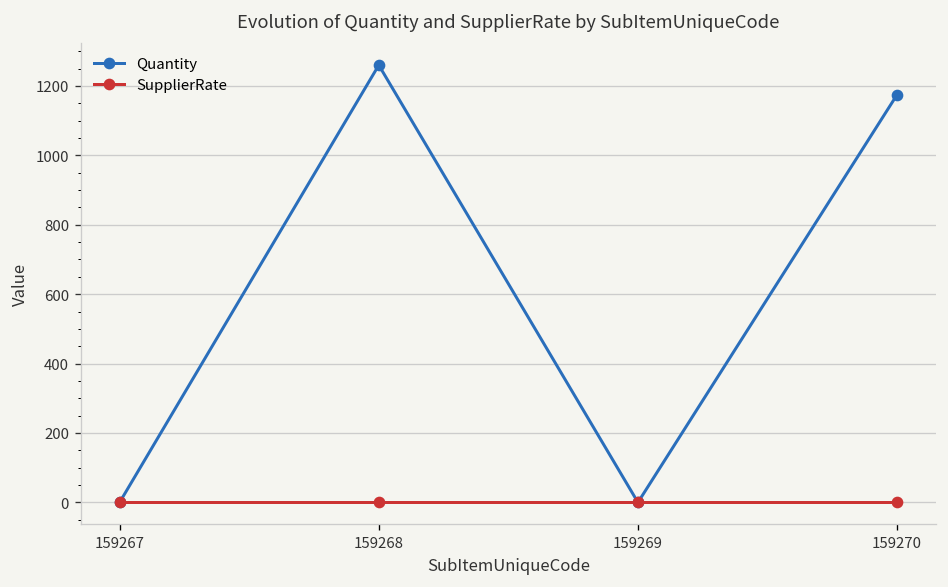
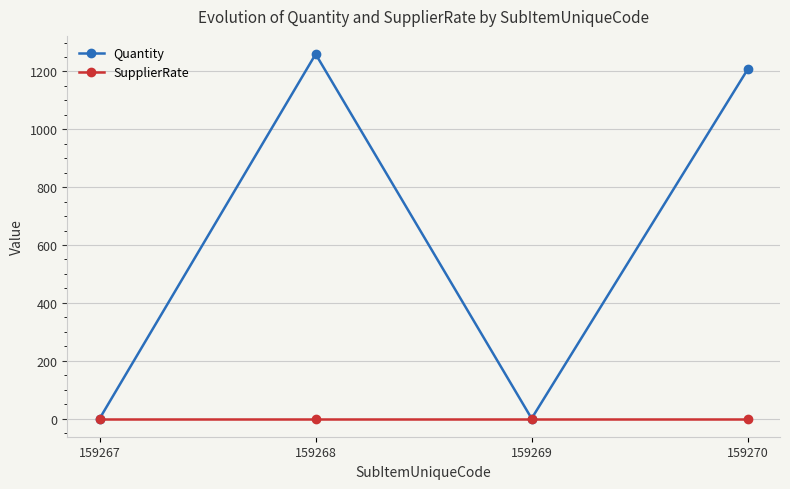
  {
    "Quantity": {
      "159268": 1260,
-     "159270": 1180
+     "159270": 1210
    },
    "SupplierRate": {
      "159268": 0,
      "159270": 0
    }
  }
